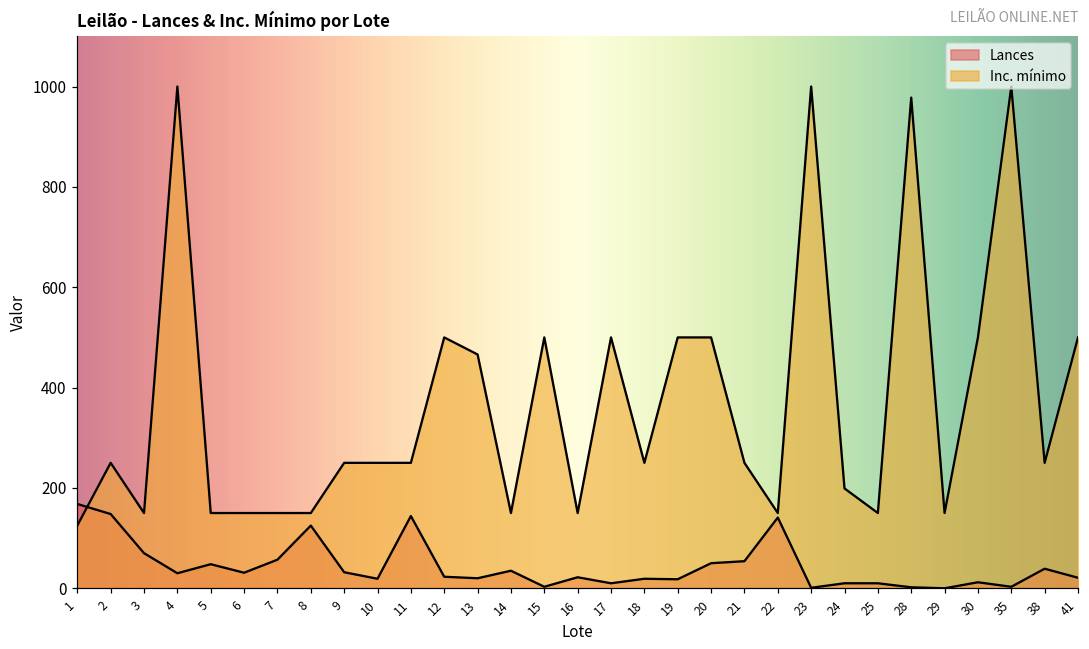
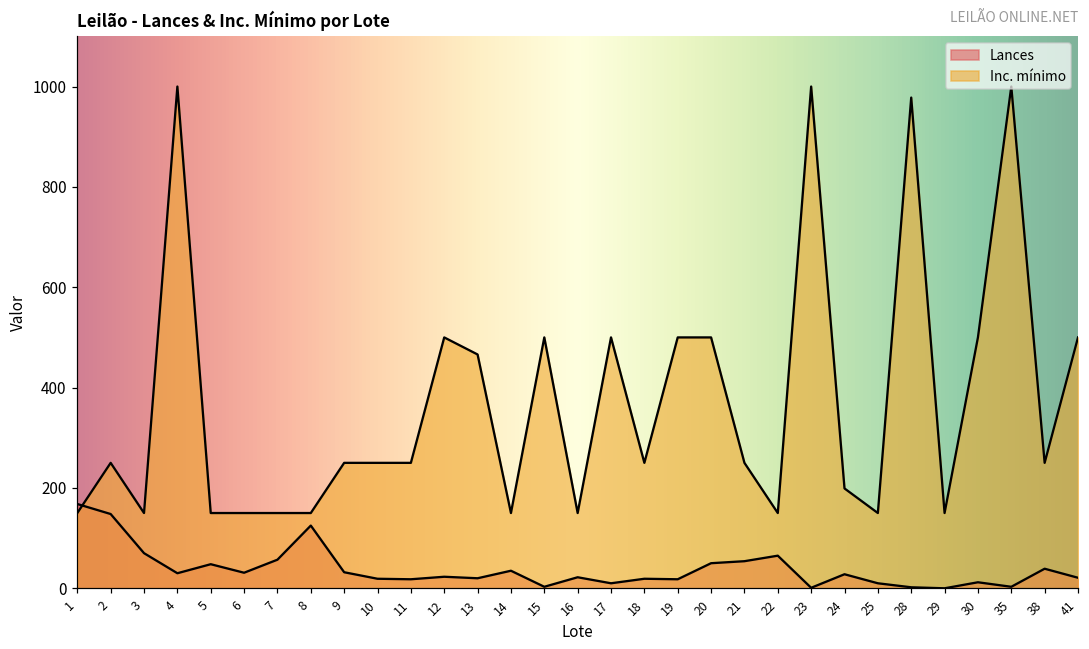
  {
    "Lances": {
      "1": 170,
      "2": 150,
      "3": 70,
      "4": 30,
      "5": 50,
      "6": 30,
      "7": 60,
      "8": 130,
      "9": 30,
      "10": 20,
-     "11": 140,
+     "11": 20,
      "12": 20,
      "13": 20,
      "14": 40,
      "15": 0,
      "16": 20,
      "17": 10,
      "18": 20,
      "19": 20,
      "20": 50,
      "21": 50,
-     "22": 140,
+     "22": 70,
      "23": 0,
-     "24": 10,
+     "24": 30,
      "25": 10,
      "28": 0,
      "29": 0,
      "30": 10,
      "35": 0,
      "38": 40,
      "41": 20
    },
    "Inc. mínimo": {
-     "1": 130,
+     "1": 150,
      "2": 250,
      "3": 150,
      "4": 1000,
      "5": 150,
      "6": 150,
      "7": 150,
      "8": 150,
      "9": 250,
      "10": 250,
      "11": 250,
      "12": 500,
      "13": 470,
      "14": 150,
      "15": 500,
      "16": 150,
      "17": 500,
      "18": 250,
      "19": 500,
      "20": 500,
      "21": 250,
      "22": 150,
      "23": 1000,
      "24": 200,
      "25": 150,
      "28": 980,
      "29": 150,
      "30": 500,
      "38": 250,
      "41": 500
    }
  }
